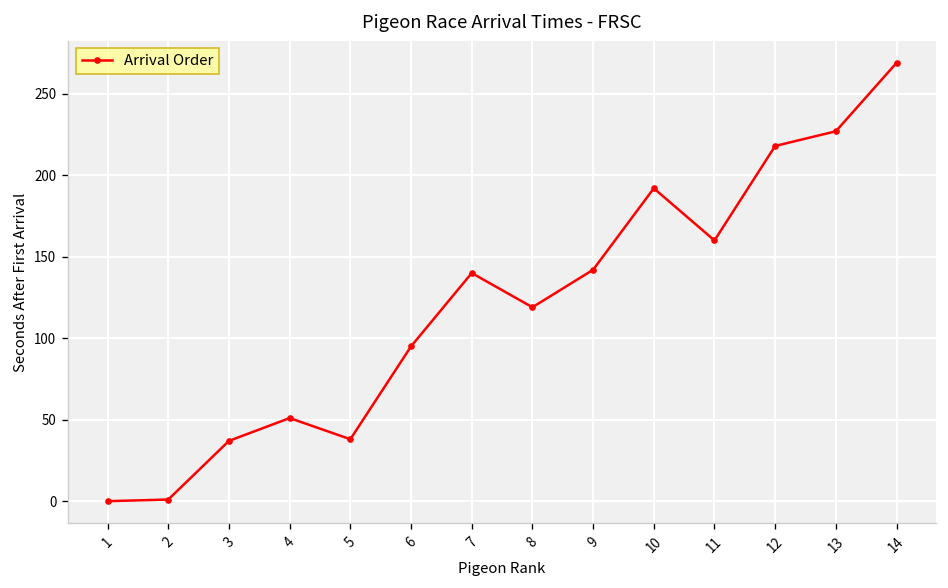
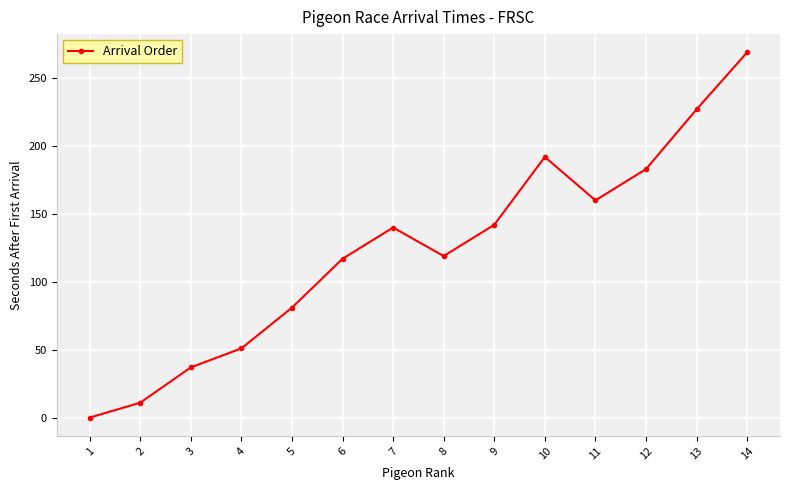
  {
    "1": 0,
-   "2": 1,
+   "2": 11,
    "3": 37,
    "4": 51,
-   "5": 38,
-   "6": 95,
+   "5": 81,
+   "6": 117,
    "7": 140,
    "8": 119,
    "9": 142,
    "10": 192,
    "11": 160,
-   "12": 218,
+   "12": 183,
    "13": 227,
    "14": 269
  }
